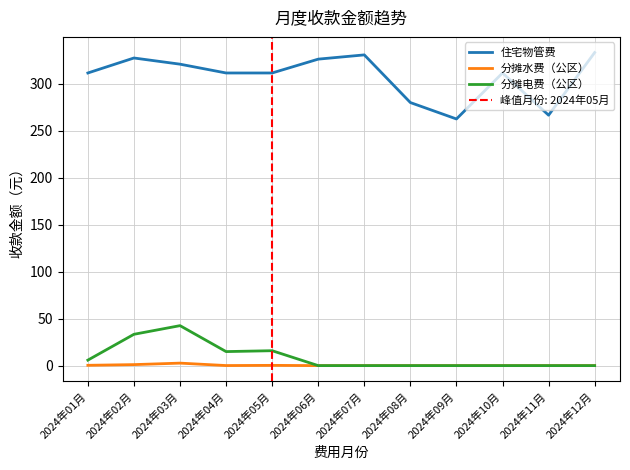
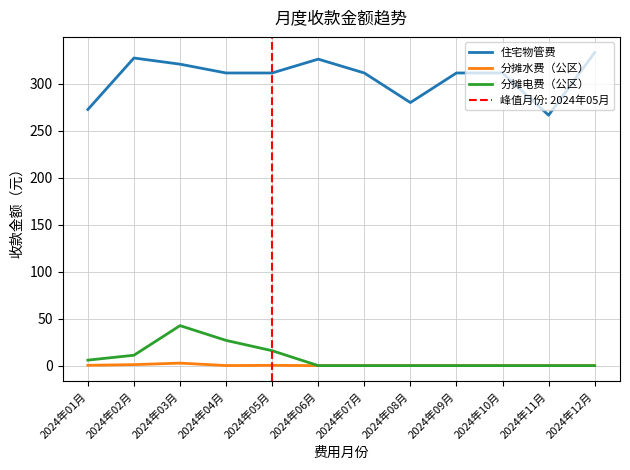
  {
    "住宅物管费": {
-     "2024年01月": 310,
+     "2024年01月": 270,
      "2024年02月": 330,
      "2024年03月": 320,
      "2024年04月": 310,
      "2024年05月": 310,
      "2024年06月": 330,
-     "2024年07月": 330,
+     "2024年07月": 310,
      "2024年08月": 280,
-     "2024年09月": 260,
+     "2024年09月": 310,
      "2024年11月": 270
    },
    "分摊水费（公区）": {
      "2024年01月": 0,
      "2024年02月": 0,
      "2024年03月": 0,
      "2024年04月": 0,
      "2024年05月": 0
    },
    "分摊电费（公区）": {
      "2024年01月": 10,
-     "2024年02月": 30,
+     "2024年02月": 10,
      "2024年03月": 40,
-     "2024年04月": 10,
+     "2024年04月": 30,
      "2024年05月": 20
    }
  }
